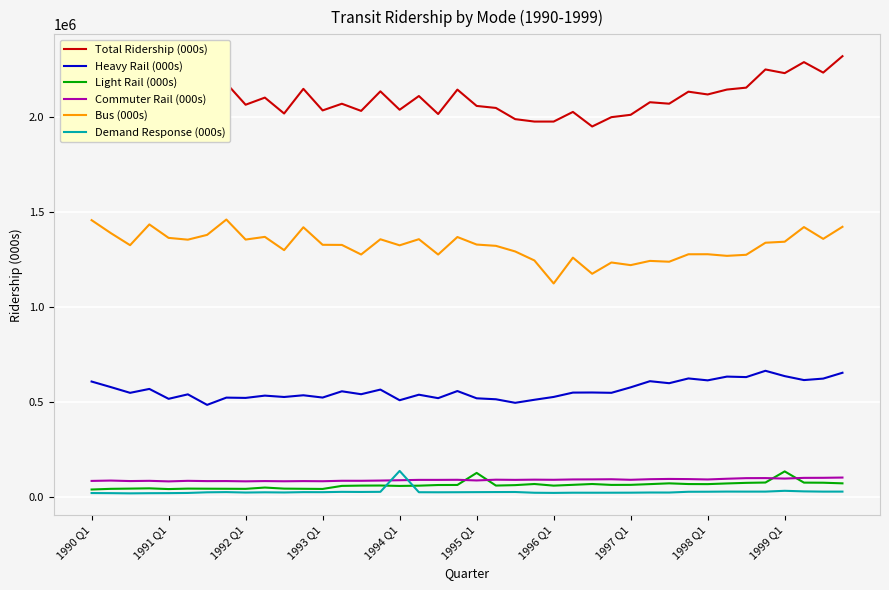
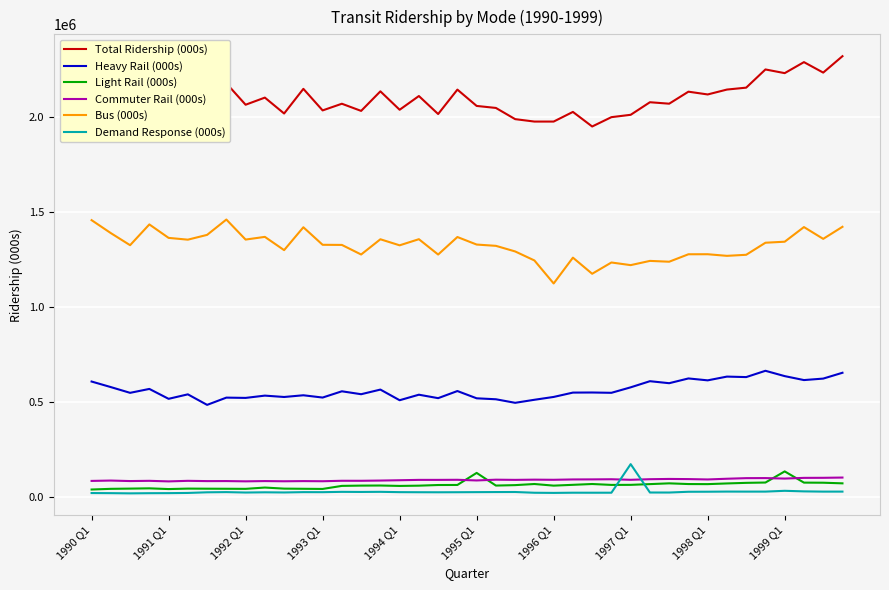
  {
    "Total Ridership (000s)": {
      "1992 Q1": 2070000,
      "1993 Q1": 2040000,
      "1994 Q1": 2040000,
      "1995 Q1": 2060000,
      "1996 Q1": 1980000,
      "1997 Q1": 2010000,
      "1998 Q1": 2120000,
      "1999 Q1": 2230000
    },
    "Heavy Rail (000s)": {
      "1990 Q1": 610000,
      "1991 Q1": 520000,
      "1992 Q1": 520000,
      "1993 Q1": 520000,
      "1994 Q1": 510000,
      "1995 Q1": 520000,
      "1996 Q1": 530000,
      "1997 Q1": 580000,
      "1998 Q1": 610000,
      "1999 Q1": 640000
    },
    "Light Rail (000s)": {
      "1990 Q1": 40000,
      "1991 Q1": 40000,
      "1992 Q1": 40000,
      "1993 Q1": 40000,
      "1994 Q1": 60000,
      "1995 Q1": 120000,
      "1996 Q1": 60000,
      "1997 Q1": 60000,
      "1998 Q1": 70000,
      "1999 Q1": 130000
    },
    "Commuter Rail (000s)": {
      "1990 Q1": 80000,
      "1991 Q1": 80000,
      "1992 Q1": 80000,
      "1993 Q1": 80000,
      "1994 Q1": 90000,
      "1995 Q1": 80000,
      "1996 Q1": 90000,
      "1997 Q1": 90000,
      "1998 Q1": 90000,
      "1999 Q1": 90000
    },
    "Bus (000s)": {
      "1990 Q1": 1460000,
      "1991 Q1": 1360000,
      "1992 Q1": 1360000,
      "1993 Q1": 1330000,
      "1994 Q1": 1330000,
      "1995 Q1": 1330000,
      "1996 Q1": 1120000,
      "1997 Q1": 1220000,
      "1998 Q1": 1280000,
      "1999 Q1": 1340000
    },
    "Demand Response (000s)": {
      "1990 Q1": 20000,
      "1991 Q1": 20000,
      "1992 Q1": 20000,
      "1993 Q1": 20000,
-     "1994 Q1": 130000,
+     "1994 Q1": 20000,
      "1995 Q1": 20000,
      "1996 Q1": 20000,
-     "1997 Q1": 20000,
+     "1997 Q1": 170000,
      "1998 Q1": 30000,
      "1999 Q1": 30000
    }
  }
